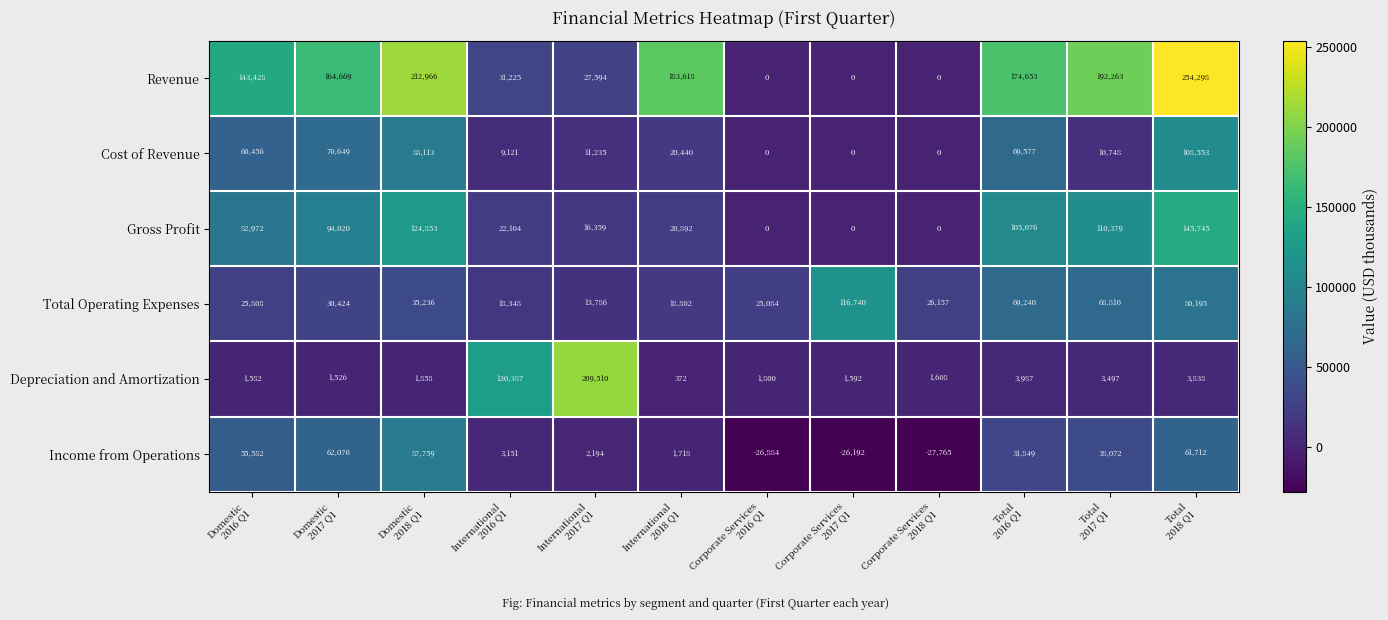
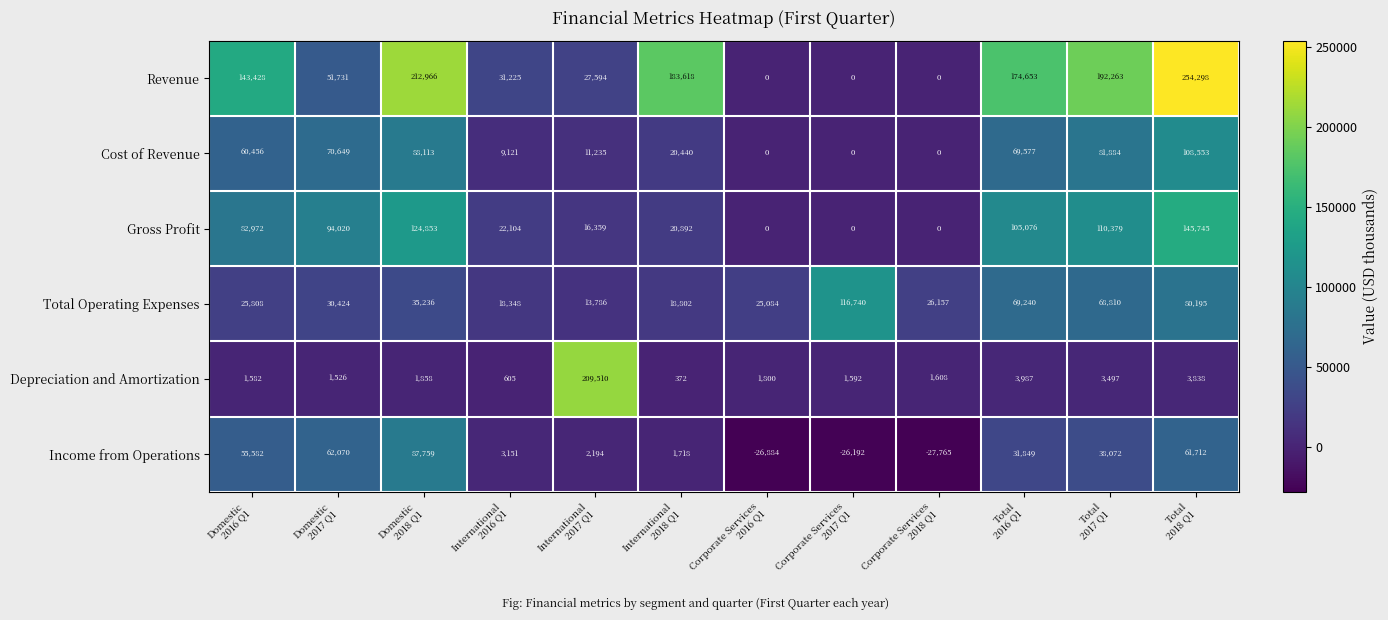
  {
    "Revenue": {
      "Domestic 2016 Q1": "143,428",
-     "Domestic 2017 Q1": "164,669",
+     "Domestic 2017 Q1": "51,731",
      "Domestic 2018 Q1": "212,966",
      "International 2016 Q1": "31,225",
      "International 2017 Q1": "27,594",
      "International 2018 Q1": "183,618",
      "Corporate Services 2016 Q1": "0",
      "Corporate Services 2017 Q1": "0",
      "Corporate Services 2018 Q1": "0",
      "Total 2016 Q1": "174,653",
      "Total 2017 Q1": "192,263",
      "Total 2018 Q1": "254,298"
    },
    "Cost of Revenue": {
      "Domestic 2016 Q1": "60,456",
      "Domestic 2017 Q1": "70,649",
      "Domestic 2018 Q1": "88,113",
      "International 2016 Q1": "9,121",
      "International 2017 Q1": "11,235",
      "International 2018 Q1": "20,440",
      "Corporate Services 2016 Q1": "0",
      "Corporate Services 2017 Q1": "0",
      "Corporate Services 2018 Q1": "0",
      "Total 2016 Q1": "69,577",
-     "Total 2017 Q1": "10,748",
+     "Total 2017 Q1": "81,884",
      "Total 2018 Q1": "108,553"
    },
    "Gross Profit": {
      "Domestic 2016 Q1": "82,972",
      "Domestic 2017 Q1": "94,020",
      "Domestic 2018 Q1": "124,853",
      "International 2016 Q1": "22,104",
      "International 2017 Q1": "16,359",
      "International 2018 Q1": "20,892",
      "Corporate Services 2016 Q1": "0",
      "Corporate Services 2017 Q1": "0",
      "Corporate Services 2018 Q1": "0",
      "Total 2016 Q1": "105,076",
      "Total 2017 Q1": "110,379",
      "Total 2018 Q1": "145,745"
    },
    "Total Operating Expenses": {
      "Domestic 2016 Q1": "25,808",
      "Domestic 2017 Q1": "30,424",
      "Domestic 2018 Q1": "35,236",
      "International 2016 Q1": "18,348",
      "International 2017 Q1": "13,786",
      "International 2018 Q1": "18,802",
      "Corporate Services 2016 Q1": "25,084",
      "Corporate Services 2017 Q1": "116,740",
      "Corporate Services 2018 Q1": "26,157",
      "Total 2016 Q1": "69,240",
      "Total 2017 Q1": "68,810",
      "Total 2018 Q1": "80,195"
    },
    "Depreciation and Amortization": {
      "Domestic 2016 Q1": "1,582",
      "Domestic 2017 Q1": "1,526",
      "Domestic 2018 Q1": "1,858",
-     "International 2016 Q1": "130,387",
+     "International 2016 Q1": "605",
      "International 2017 Q1": "209,510",
      "International 2018 Q1": "372",
      "Corporate Services 2016 Q1": "1,800",
      "Corporate Services 2017 Q1": "1,592",
      "Corporate Services 2018 Q1": "1,608",
      "Total 2016 Q1": "3,987",
      "Total 2017 Q1": "3,497",
      "Total 2018 Q1": "3,838"
    },
    "Income from Operations": {
      "Domestic 2016 Q1": "55,582",
      "Domestic 2017 Q1": "62,070",
      "Domestic 2018 Q1": "87,759",
      "International 2016 Q1": "3,151",
      "International 2017 Q1": "2,194",
      "International 2018 Q1": "1,718",
      "Corporate Services 2016 Q1": "-26,884",
      "Corporate Services 2017 Q1": "-26,192",
      "Corporate Services 2018 Q1": "-27,765",
      "Total 2016 Q1": "31,849",
      "Total 2017 Q1": "38,072",
      "Total 2018 Q1": "61,712"
    }
  }
